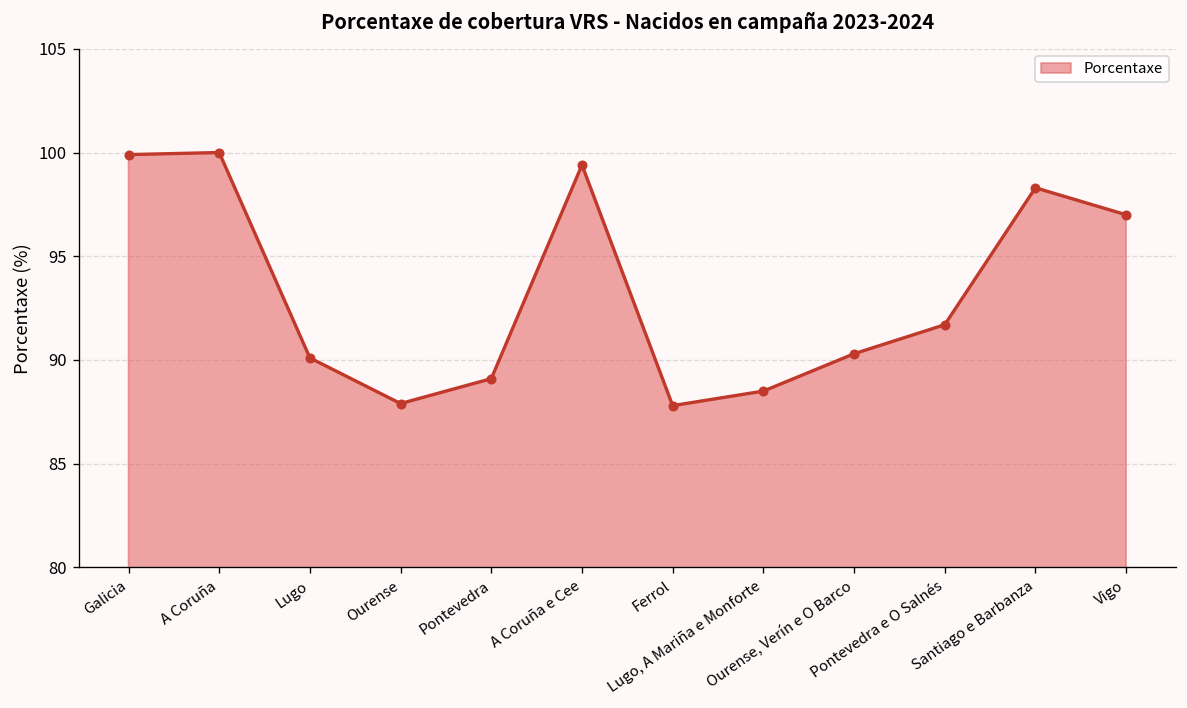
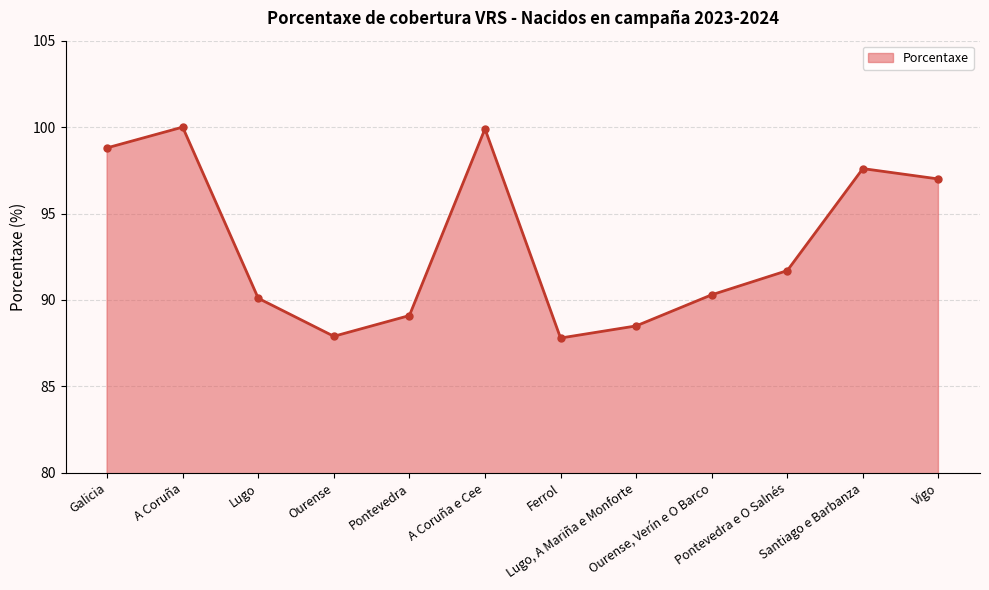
  {
-   "Galicia": 99.9,
+   "Galicia": 98.8,
    "A Coruña": 100.0,
    "Lugo": 90.1,
    "Ourense": 87.9,
    "Pontevedra": 89.1,
-   "A Coruña e Cee": 99.4,
+   "A Coruña e Cee": 99.9,
    "Ferrol": 87.8,
    "Lugo, A Mariña e Monforte": 88.5,
    "Ourense, Verín e O Barco": 90.3,
    "Pontevedra e O Salnés": 91.7,
-   "Santiago e Barbanza": 98.3,
+   "Santiago e Barbanza": 97.6,
    "Vigo": 97.0
  }
